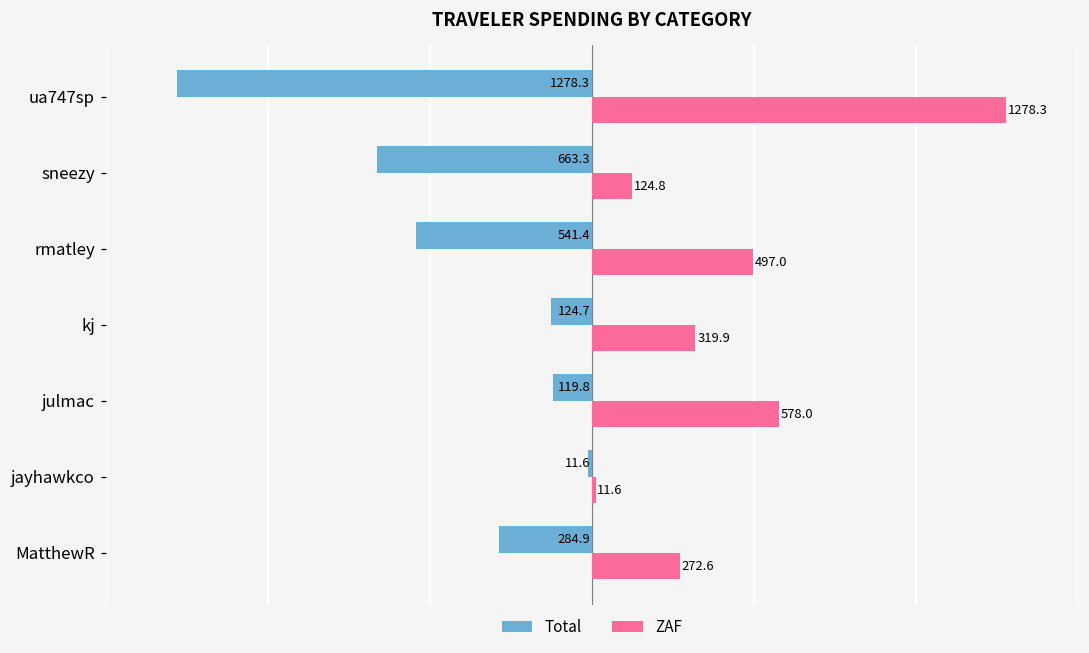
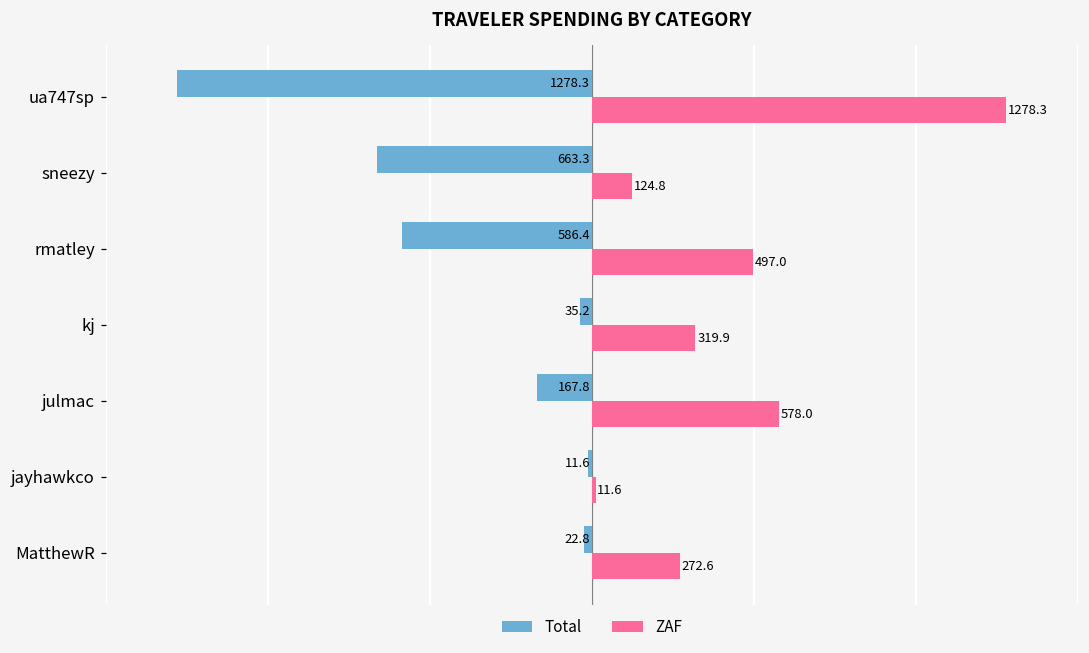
  {
    "Total": {
-     "rmatley": 541.4,
-     "kj": 124.7,
-     "julmac": 119.8,
-     "MatthewR": 284.9
+     "rmatley": 586.4,
+     "kj": 35.2,
+     "julmac": 167.8,
+     "MatthewR": 22.8
    },
    "ZAF": {
      "ua747sp": 1278.3,
      "sneezy": 124.8,
      "rmatley": 497.0,
      "kj": 319.9,
      "julmac": 578.0,
      "jayhawkco": 11.6,
      "MatthewR": 272.6
    }
  }
